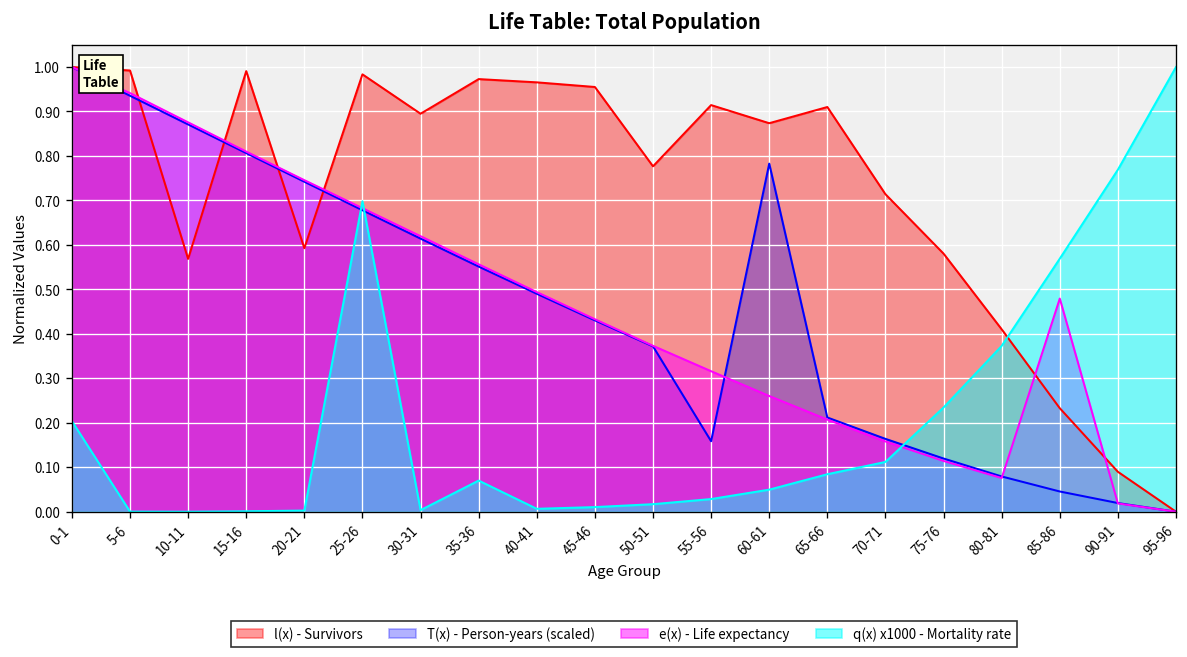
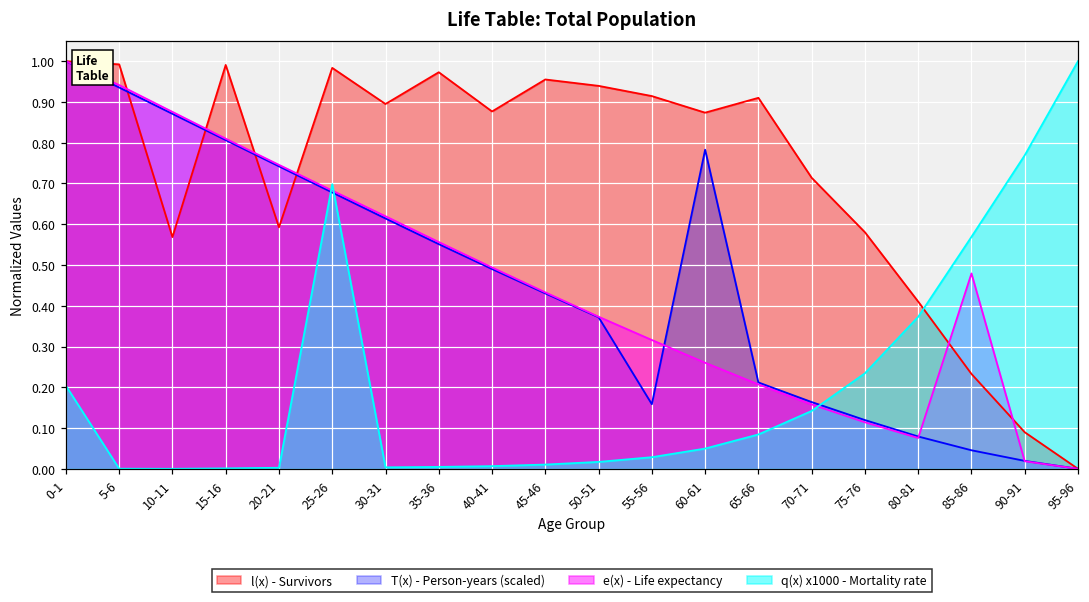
  {
    "l(x) - Survivors": {
      "5-6": 0.99,
      "10-11": 0.57,
      "15-16": 0.99,
      "20-21": 0.59,
      "25-26": 0.98,
      "30-31": 0.89,
      "35-36": 0.97,
-     "40-41": 0.97,
+     "40-41": 0.88,
      "45-46": 0.96,
-     "50-51": 0.78,
+     "50-51": 0.94,
      "55-56": 0.91,
      "60-61": 0.87,
      "65-66": 0.91,
      "70-71": 0.71,
      "75-76": 0.58,
      "80-81": 0.41,
      "85-86": 0.23,
      "90-91": 0.09
    },
    "T(x) - Person-years (scaled)": {
      "55-56": 0.16,
      "60-61": 0.78,
      "85-86": 0.05
    },
    "e(x) - Life expectancy": {
      "55-56": 0.32,
      "60-61": 0.26,
      "85-86": 0.48
    },
    "q(x) x1000 - Mortality rate": {
      "0-1": 0.20,
      "5-6": 0.00,
      "10-11": 0.00,
      "15-16": 0.00,
      "20-21": 0.00,
      "25-26": 0.70,
      "30-31": 0.00,
-     "35-36": 0.07,
+     "35-36": 0.00,
      "40-41": 0.01,
      "45-46": 0.01,
      "50-51": 0.02,
      "55-56": 0.03,
      "60-61": 0.05,
      "65-66": 0.08,
-     "70-71": 0.11,
+     "70-71": 0.14,
      "75-76": 0.23,
      "80-81": 0.37,
      "85-86": 0.57,
      "90-91": 0.77,
      "95-96": 1.00
    }
  }
